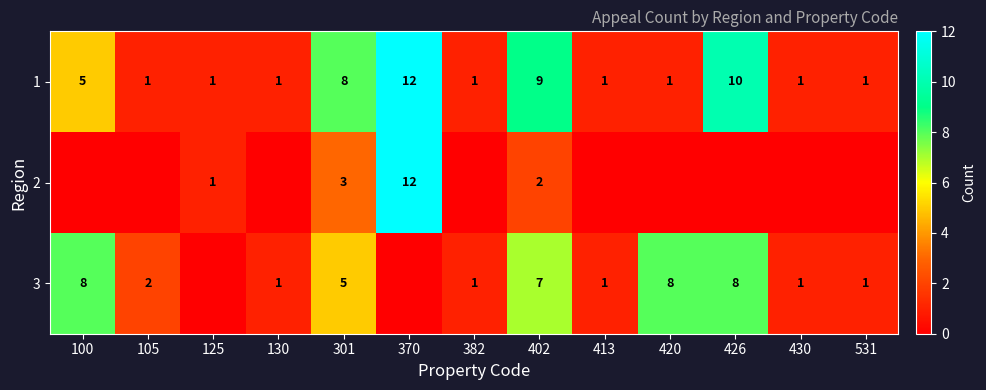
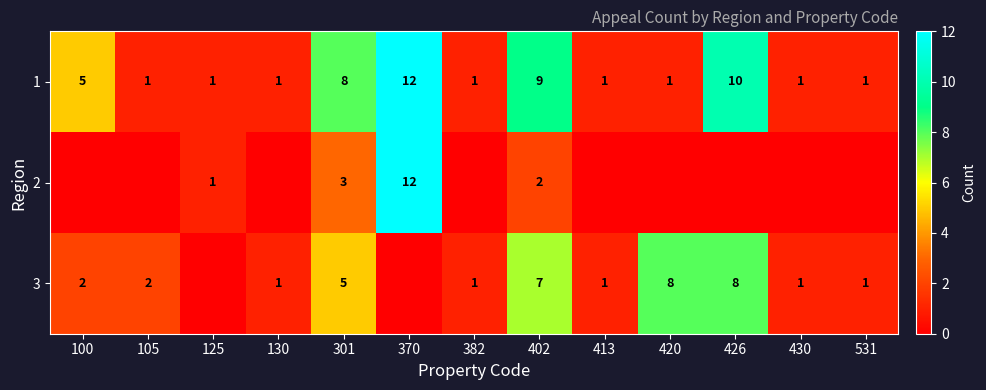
  {
    "1": {
      "100": 5,
      "105": 1,
      "125": 1,
      "130": 1,
      "301": 8,
      "370": 12,
      "382": 1,
      "402": 9,
      "413": 1,
      "420": 1,
      "426": 10,
      "430": 1,
      "531": 1
    },
    "2": {
      "125": 1,
      "301": 3,
      "370": 12,
      "402": 2
    },
    "3": {
-     "100": 8,
+     "100": 2,
      "105": 2,
      "130": 1,
      "301": 5,
      "382": 1,
      "402": 7,
      "413": 1,
      "420": 8,
      "426": 8,
      "430": 1,
      "531": 1
    }
  }
